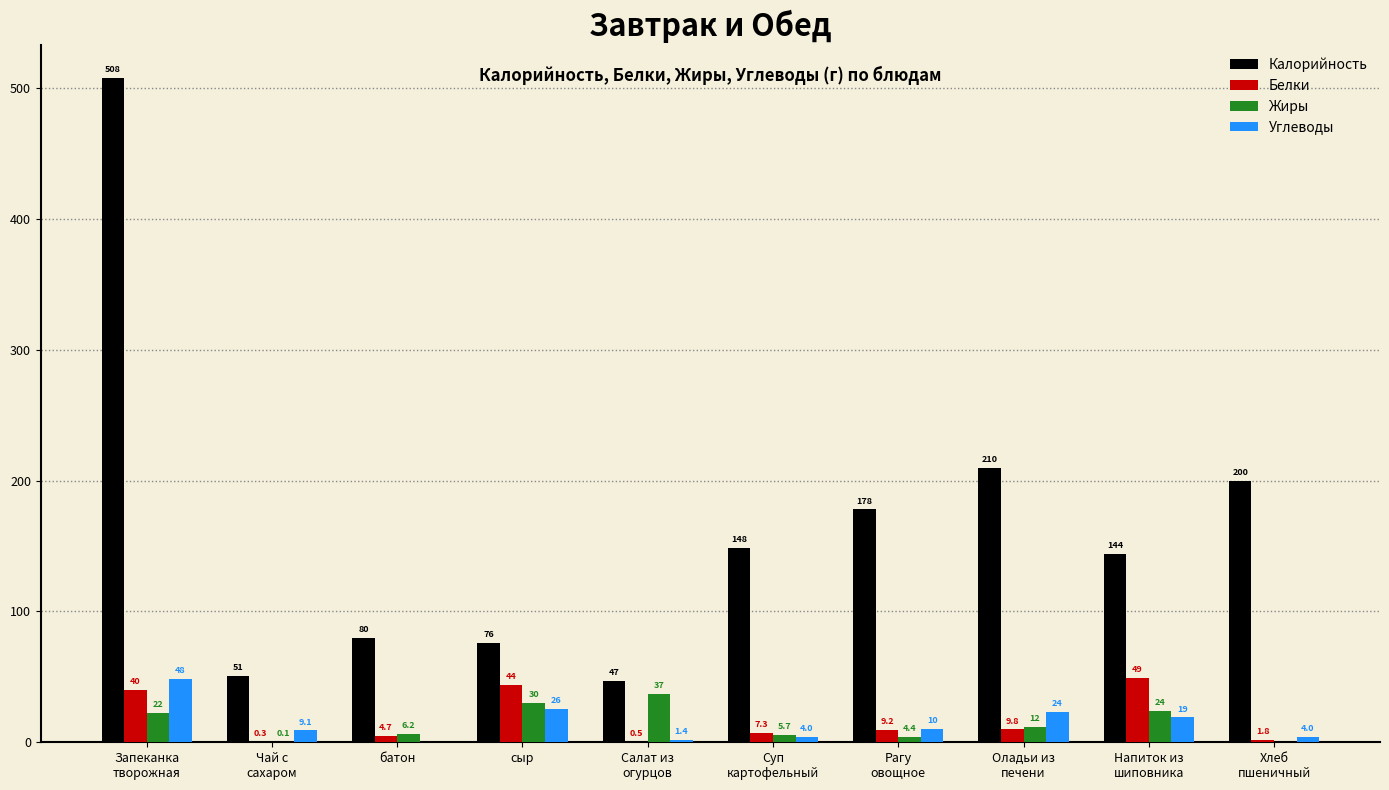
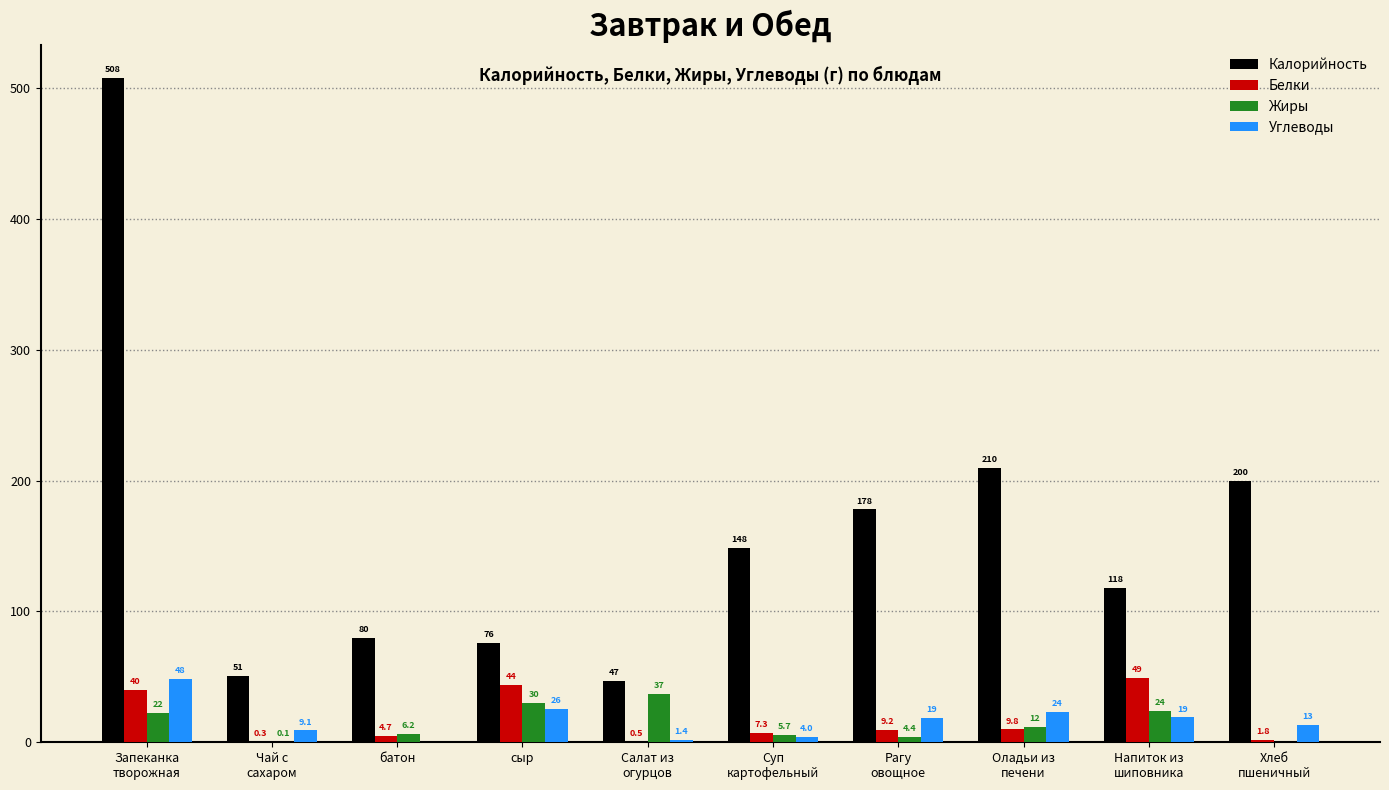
  {
    "Калорийность": {
      "Запеканка творожная": 508,
      "Чай с сахаром": 51,
      "батон": 80,
      "сыр": 76,
      "Салат из огурцов": 47,
      "Суп картофельный": 148,
      "Рагу овощное": 178,
      "Оладьи из печени": 210,
-     "Напиток из шиповника": 144,
+     "Напиток из шиповника": 118,
      "Хлеб пшеничный": 200
    },
    "Белки": {
      "Запеканка творожная": 40,
      "Чай с сахаром": 0.3,
      "батон": 4.7,
      "сыр": 44,
      "Салат из огурцов": 0.5,
      "Суп картофельный": 7.3,
      "Рагу овощное": 9.2,
      "Оладьи из печени": 9.8,
      "Напиток из шиповника": 49,
      "Хлеб пшеничный": 1.8
    },
    "Жиры": {
      "Запеканка творожная": 22,
      "Чай с сахаром": 0.1,
      "батон": 6.2,
      "сыр": 30,
      "Салат из огурцов": 37,
      "Суп картофельный": 5.7,
      "Рагу овощное": 4.4,
      "Оладьи из печени": 12,
      "Напиток из шиповника": 24
    },
    "Углеводы": {
      "Запеканка творожная": 48,
      "Чай с сахаром": 9.1,
      "сыр": 26,
      "Салат из огурцов": 1.4,
      "Суп картофельный": 4.0,
-     "Рагу овощное": 10,
+     "Рагу овощное": 19,
      "Оладьи из печени": 24,
      "Напиток из шиповника": 19,
-     "Хлеб пшеничный": 4.0
+     "Хлеб пшеничный": 13
    }
  }
